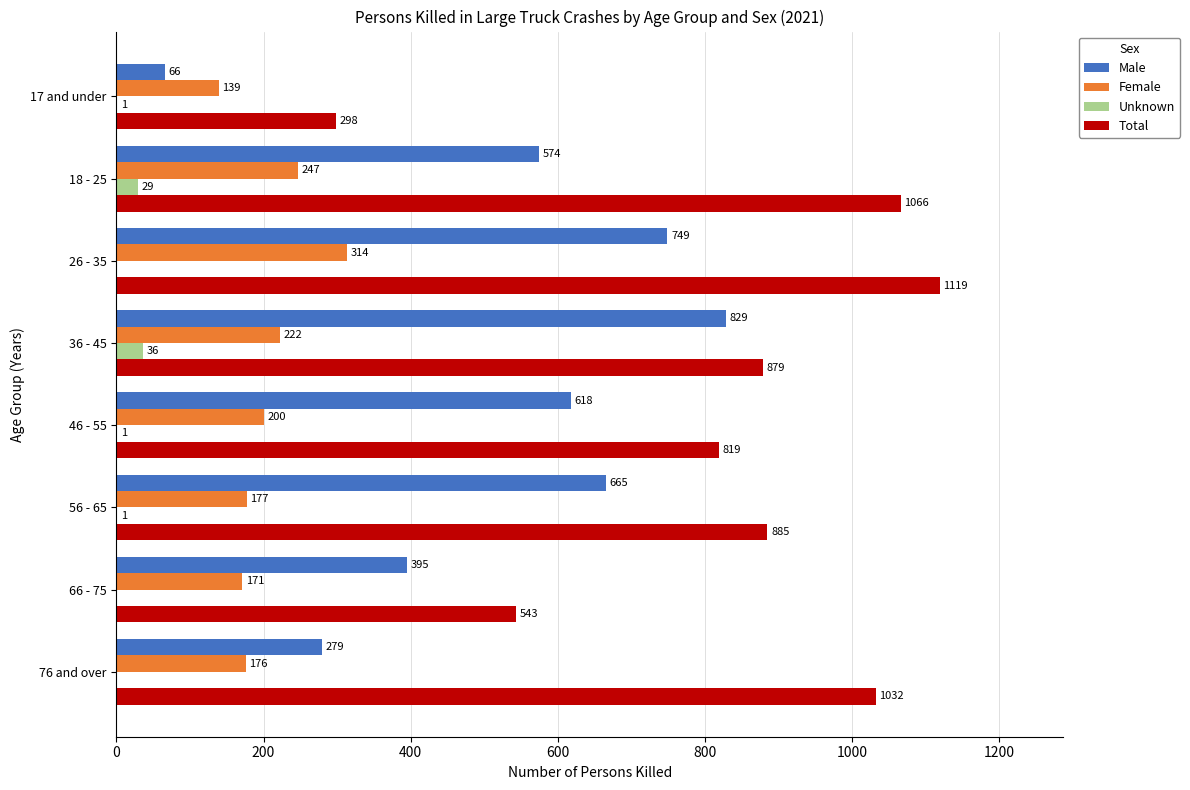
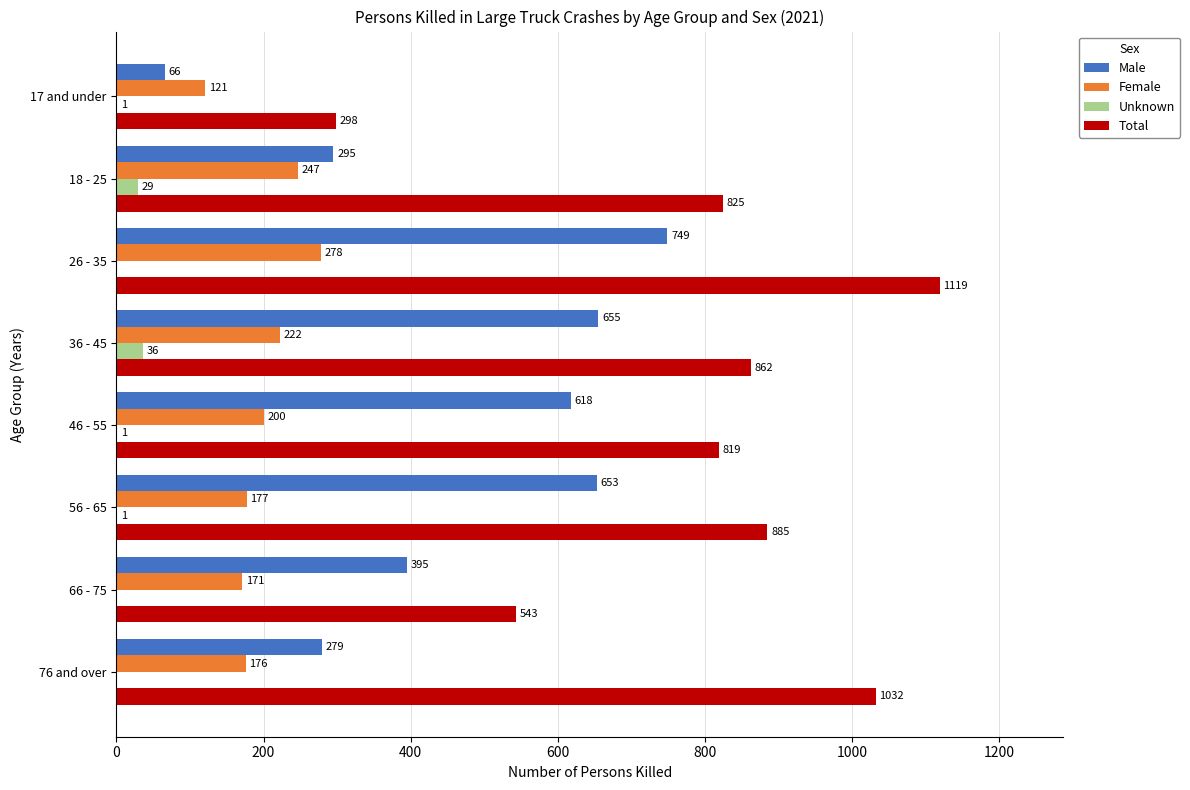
  {
    "Male": {
      "17 and under": 66,
-     "18 - 25": 574,
+     "18 - 25": 295,
      "26 - 35": 749,
-     "36 - 45": 829,
+     "36 - 45": 655,
      "46 - 55": 618,
-     "56 - 65": 665,
+     "56 - 65": 653,
      "66 - 75": 395,
      "76 and over": 279
    },
    "Female": {
-     "17 and under": 139,
+     "17 and under": 121,
      "18 - 25": 247,
-     "26 - 35": 314,
+     "26 - 35": 278,
      "36 - 45": 222,
      "46 - 55": 200,
      "56 - 65": 177,
      "66 - 75": 171,
      "76 and over": 176
    },
    "Unknown": {
      "17 and under": 1,
      "18 - 25": 29,
      "36 - 45": 36,
      "46 - 55": 1,
      "56 - 65": 1
    },
    "Total": {
      "17 and under": 298,
-     "18 - 25": 1066,
+     "18 - 25": 825,
      "26 - 35": 1119,
-     "36 - 45": 879,
+     "36 - 45": 862,
      "46 - 55": 819,
      "56 - 65": 885,
      "66 - 75": 543,
      "76 and over": 1032
    }
  }
